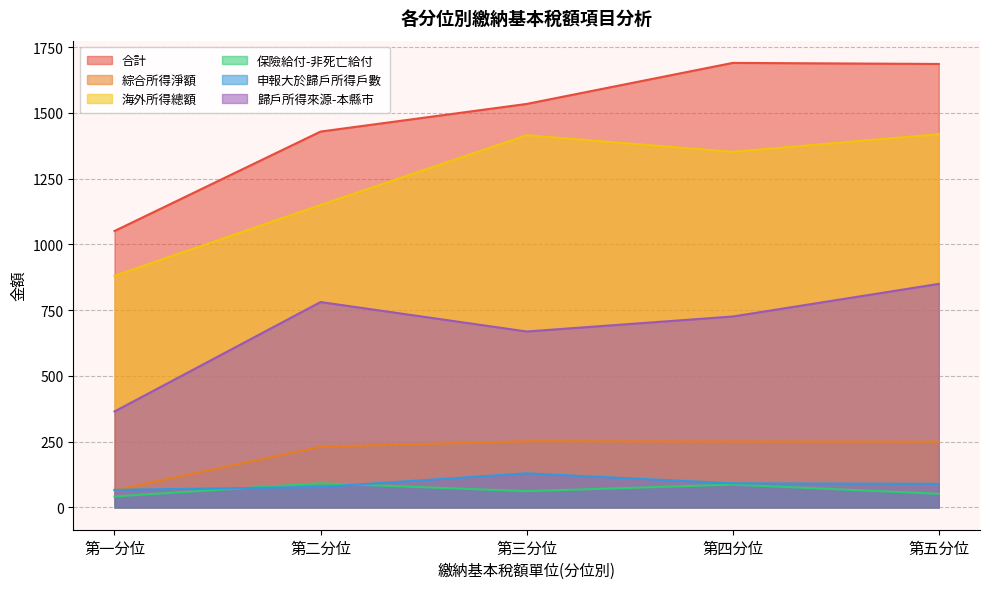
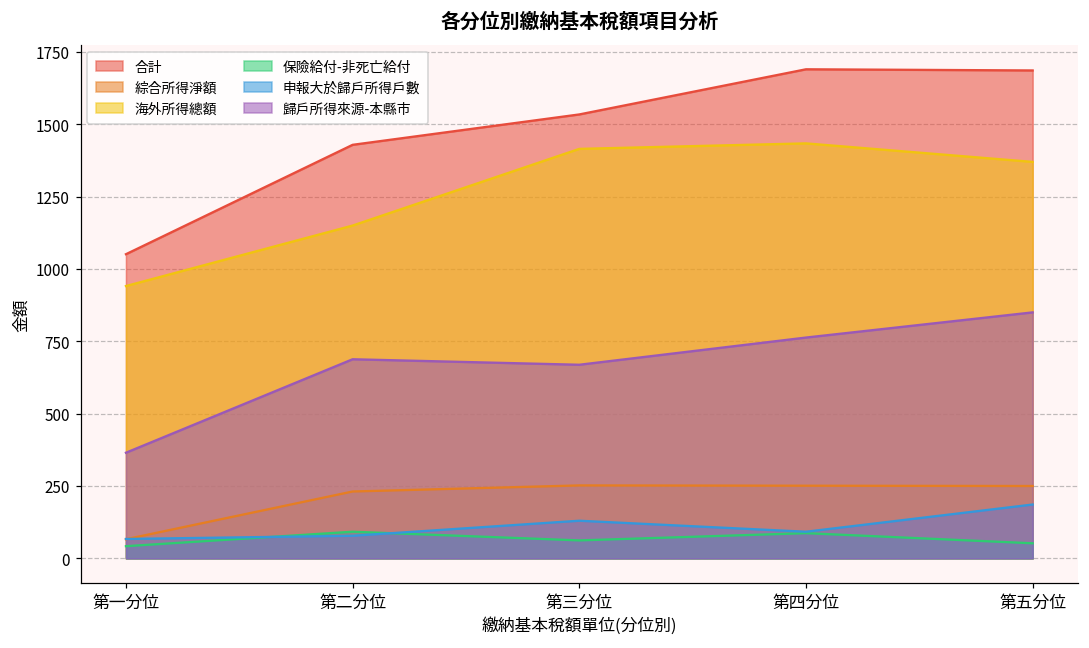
  {
    "海外所得總額": {
-     "第一分位": 880,
+     "第一分位": 940,
      "第二分位": 1150,
      "第三分位": 1420,
-     "第四分位": 1350,
-     "第五分位": 1420
+     "第四分位": 1430,
+     "第五分位": 1370
    },
    "保險給付-非死亡給付": {
      "第一分位": 40,
      "第二分位": 90,
      "第三分位": 60,
      "第五分位": 50
    },
    "申報大於歸戶所得戶數": {
      "第二分位": 80,
      "第三分位": 130,
-     "第五分位": 90
+     "第五分位": 190
    },
    "歸戶所得來源-本縣市": {
      "第一分位": 370,
-     "第二分位": 780,
+     "第二分位": 690,
      "第三分位": 670,
-     "第四分位": 730,
+     "第四分位": 760,
      "第五分位": 850
    }
  }
